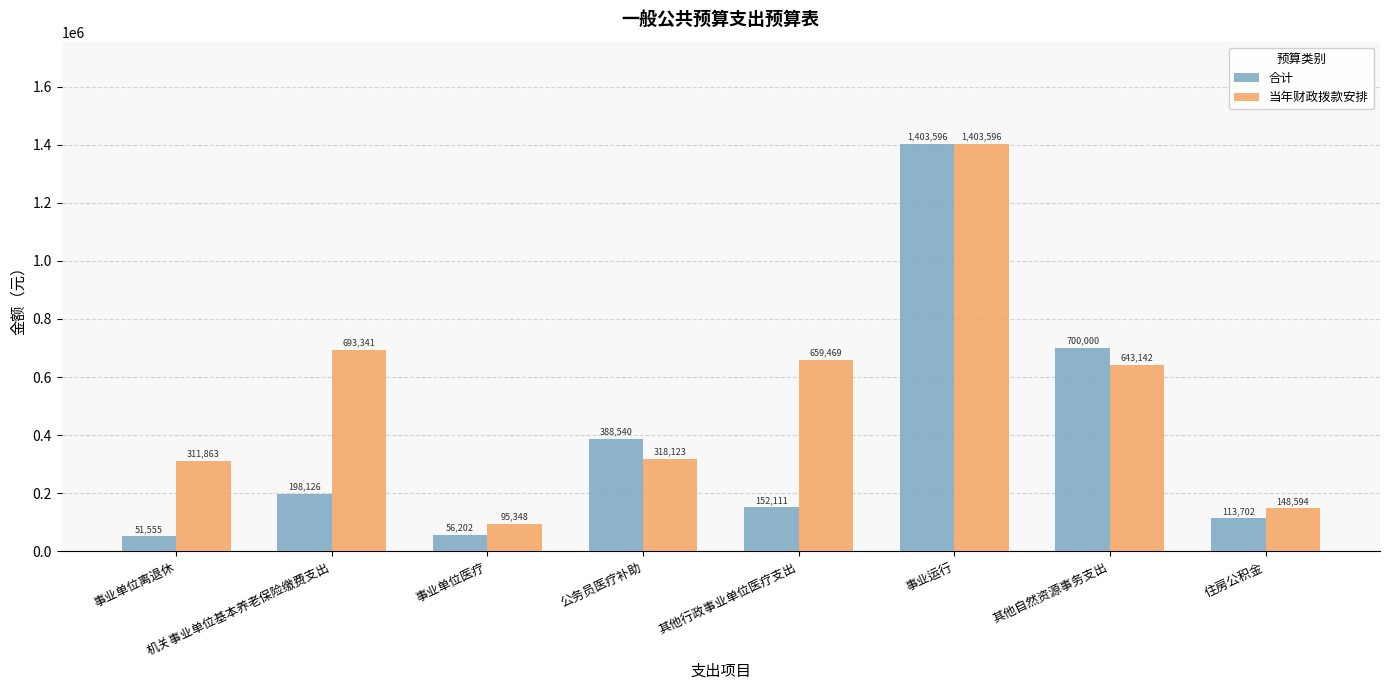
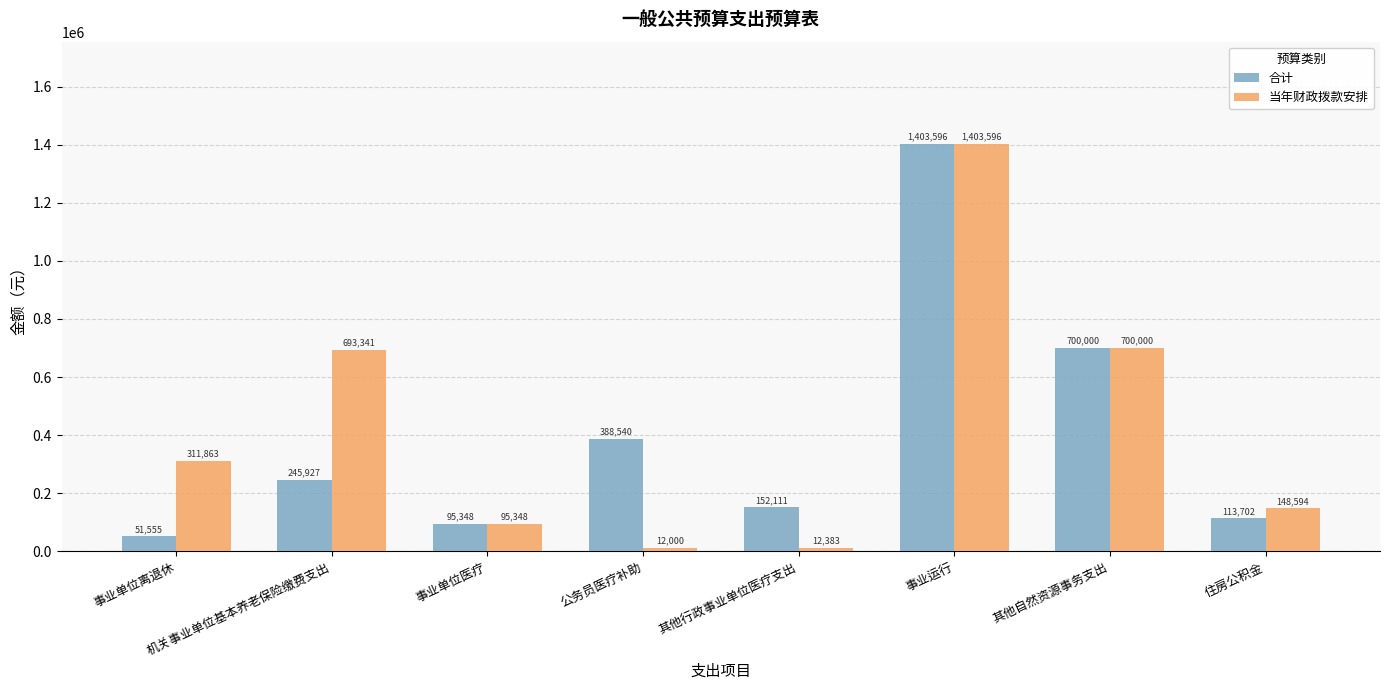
  {
    "合计": {
      "事业单位离退休": "51,555",
-     "机关事业单位基本养老保险缴费支出": "198,126",
-     "事业单位医疗": "56,202",
+     "机关事业单位基本养老保险缴费支出": "245,927",
+     "事业单位医疗": "95,348",
      "公务员医疗补助": "388,540",
      "其他行政事业单位医疗支出": "152,111",
      "事业运行": "1,403,596",
      "其他自然资源事务支出": "700,000",
      "住房公积金": "113,702"
    },
    "当年财政拨款安排": {
      "事业单位离退休": "311,863",
      "机关事业单位基本养老保险缴费支出": "693,341",
      "事业单位医疗": "95,348",
-     "公务员医疗补助": "318,123",
-     "其他行政事业单位医疗支出": "659,469",
+     "公务员医疗补助": "12,000",
+     "其他行政事业单位医疗支出": "12,383",
      "事业运行": "1,403,596",
-     "其他自然资源事务支出": "643,142",
+     "其他自然资源事务支出": "700,000",
      "住房公积金": "148,594"
    }
  }
